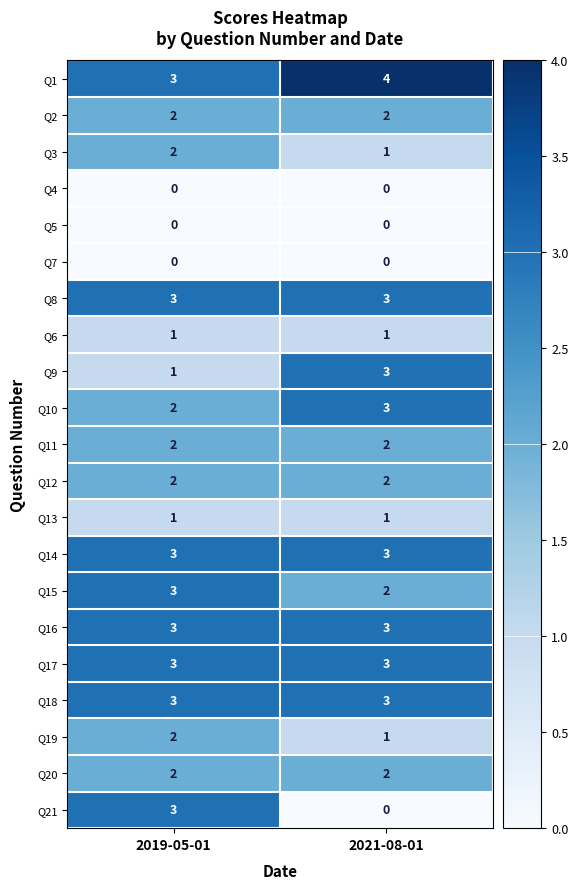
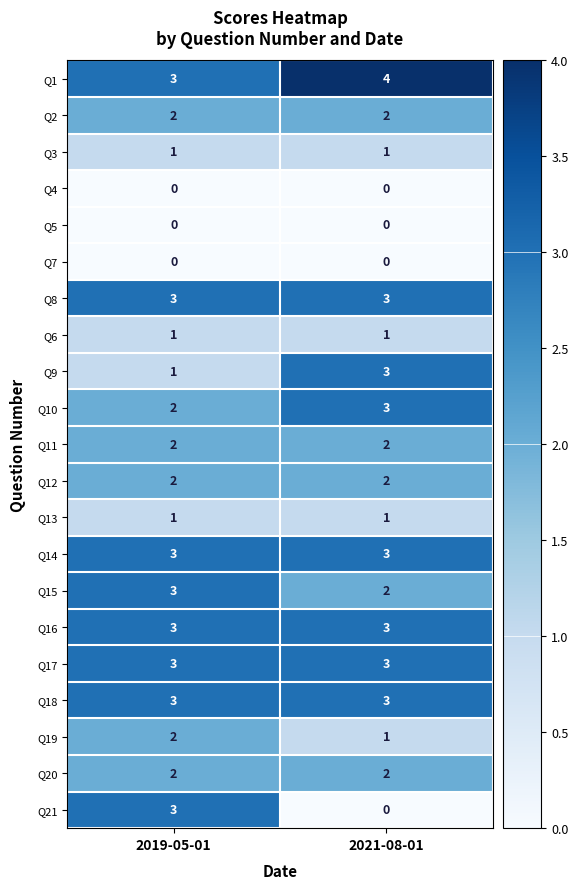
  {
    "Q1": {
      "2019-05-01": 3,
      "2021-08-01": 4
    },
    "Q2": {
      "2019-05-01": 2,
      "2021-08-01": 2
    },
    "Q3": {
-     "2019-05-01": 2,
+     "2019-05-01": 1,
      "2021-08-01": 1
    },
    "Q4": {
      "2019-05-01": 0,
      "2021-08-01": 0
    },
    "Q5": {
      "2019-05-01": 0,
      "2021-08-01": 0
    },
    "Q7": {
      "2019-05-01": 0,
      "2021-08-01": 0
    },
    "Q8": {
      "2019-05-01": 3,
      "2021-08-01": 3
    },
    "Q6": {
      "2019-05-01": 1,
      "2021-08-01": 1
    },
    "Q9": {
      "2019-05-01": 1,
      "2021-08-01": 3
    },
    "Q10": {
      "2019-05-01": 2,
      "2021-08-01": 3
    },
    "Q11": {
      "2019-05-01": 2,
      "2021-08-01": 2
    },
    "Q12": {
      "2019-05-01": 2,
      "2021-08-01": 2
    },
    "Q13": {
      "2019-05-01": 1,
      "2021-08-01": 1
    },
    "Q14": {
      "2019-05-01": 3,
      "2021-08-01": 3
    },
    "Q15": {
      "2019-05-01": 3,
      "2021-08-01": 2
    },
    "Q16": {
      "2019-05-01": 3,
      "2021-08-01": 3
    },
    "Q17": {
      "2019-05-01": 3,
      "2021-08-01": 3
    },
    "Q18": {
      "2019-05-01": 3,
      "2021-08-01": 3
    },
    "Q19": {
      "2019-05-01": 2,
      "2021-08-01": 1
    },
    "Q20": {
      "2019-05-01": 2,
      "2021-08-01": 2
    },
    "Q21": {
      "2019-05-01": 3,
      "2021-08-01": 0
    }
  }
